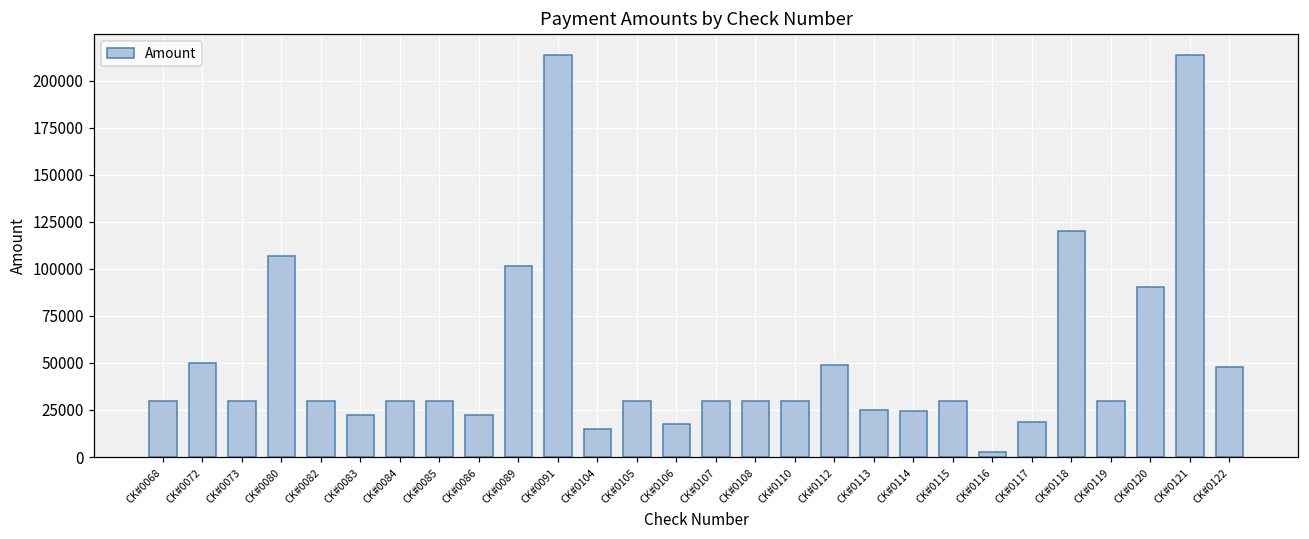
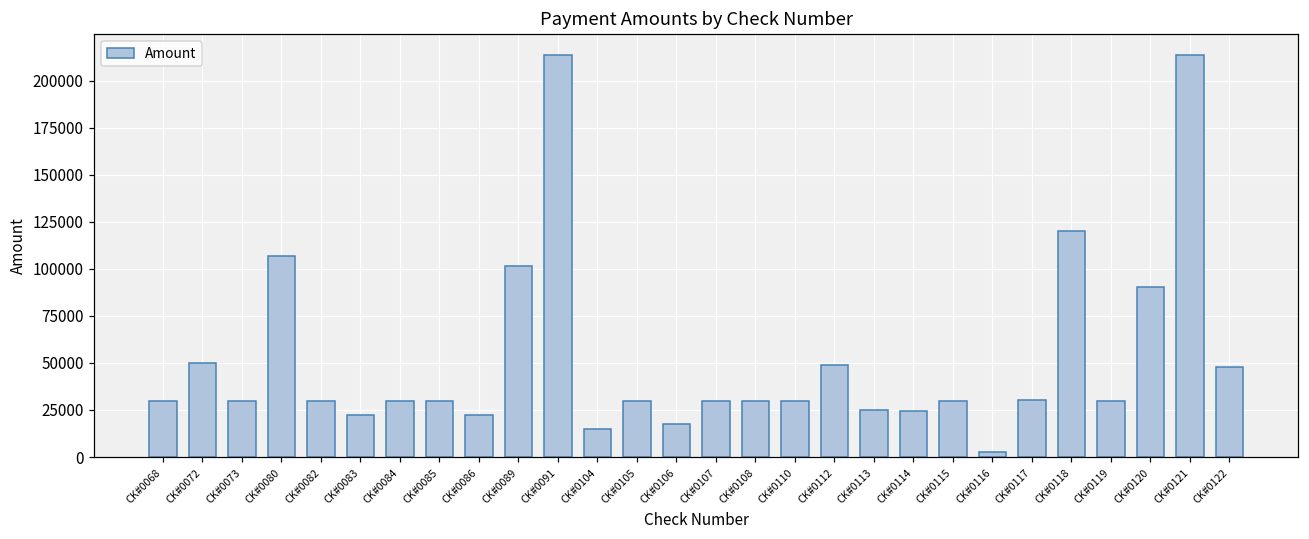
  {
    "CK#0068": 30000,
    "CK#0072": 50000,
    "CK#0073": 30000,
    "CK#0080": 107000,
    "CK#0082": 30000,
    "CK#0083": 22000,
    "CK#0084": 30000,
    "CK#0085": 30000,
    "CK#0086": 22000,
    "CK#0089": 102000,
    "CK#0091": 214000,
    "CK#0104": 15000,
    "CK#0105": 30000,
    "CK#0106": 18000,
    "CK#0107": 30000,
    "CK#0108": 30000,
    "CK#0110": 30000,
    "CK#0112": 49000,
    "CK#0113": 25000,
    "CK#0114": 24000,
    "CK#0115": 30000,
    "CK#0116": 3000,
-   "CK#0117": 19000,
+   "CK#0117": 30000,
    "CK#0118": 120000,
    "CK#0119": 30000,
    "CK#0120": 90000,
    "CK#0121": 214000,
    "CK#0122": 48000
  }
